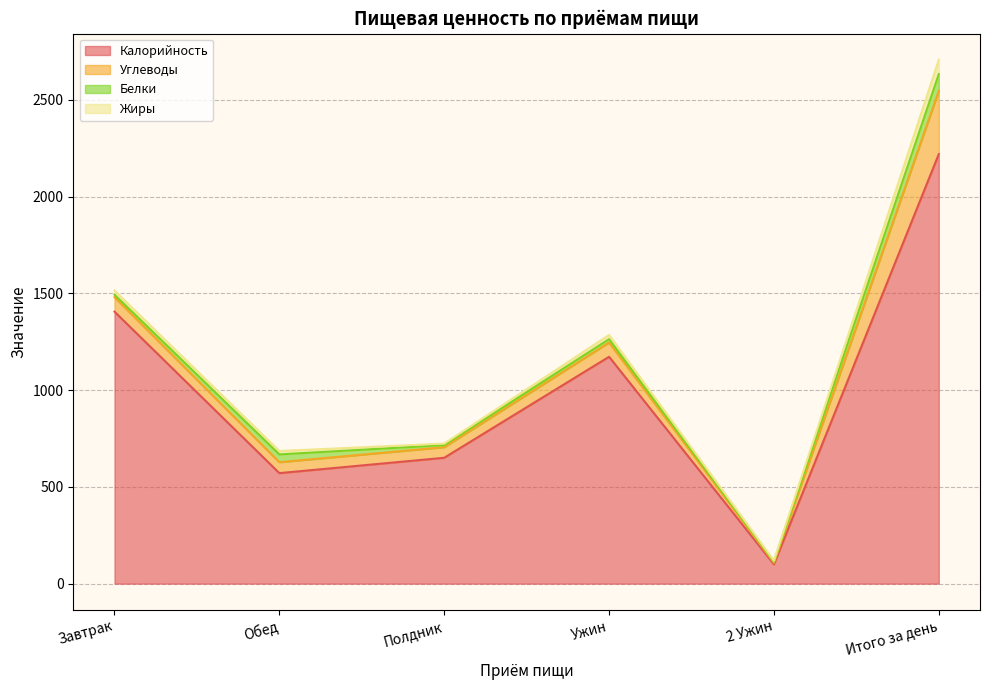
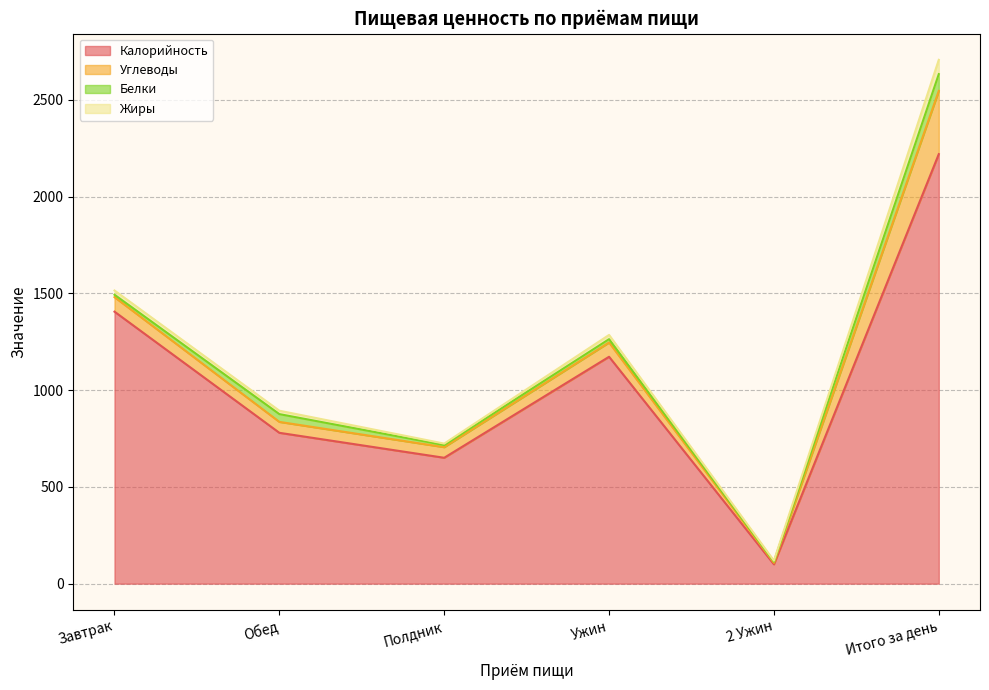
  {
    "Калорийность": {
      "Завтрак": 1410,
-     "Обед": 570,
+     "Обед": 780,
      "Полдник": 650,
      "Ужин": 1170,
      "Итого за день": 2220
    },
    "Углеводы": {
      "Обед": 60,
      "Ужин": 70,
      "Итого за день": 330
    },
    "Белки": {
      "Обед": 40,
      "Ужин": 20,
      "Итого за день": 90
    },
    "Жиры": {
      "Завтрак": 20,
      "Обед": 20,
      "Ужин": 20,
      "Итого за день": 70
    }
  }
